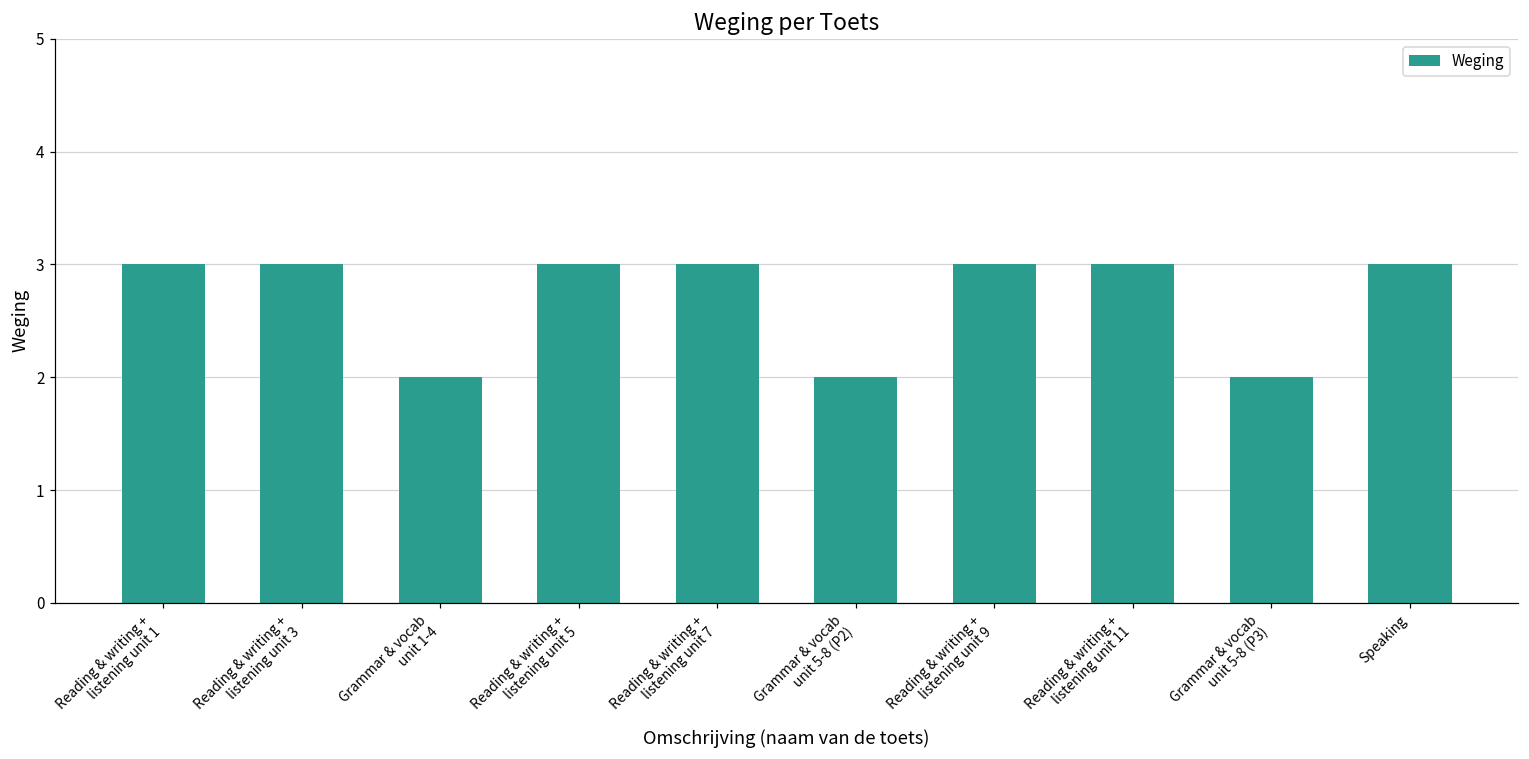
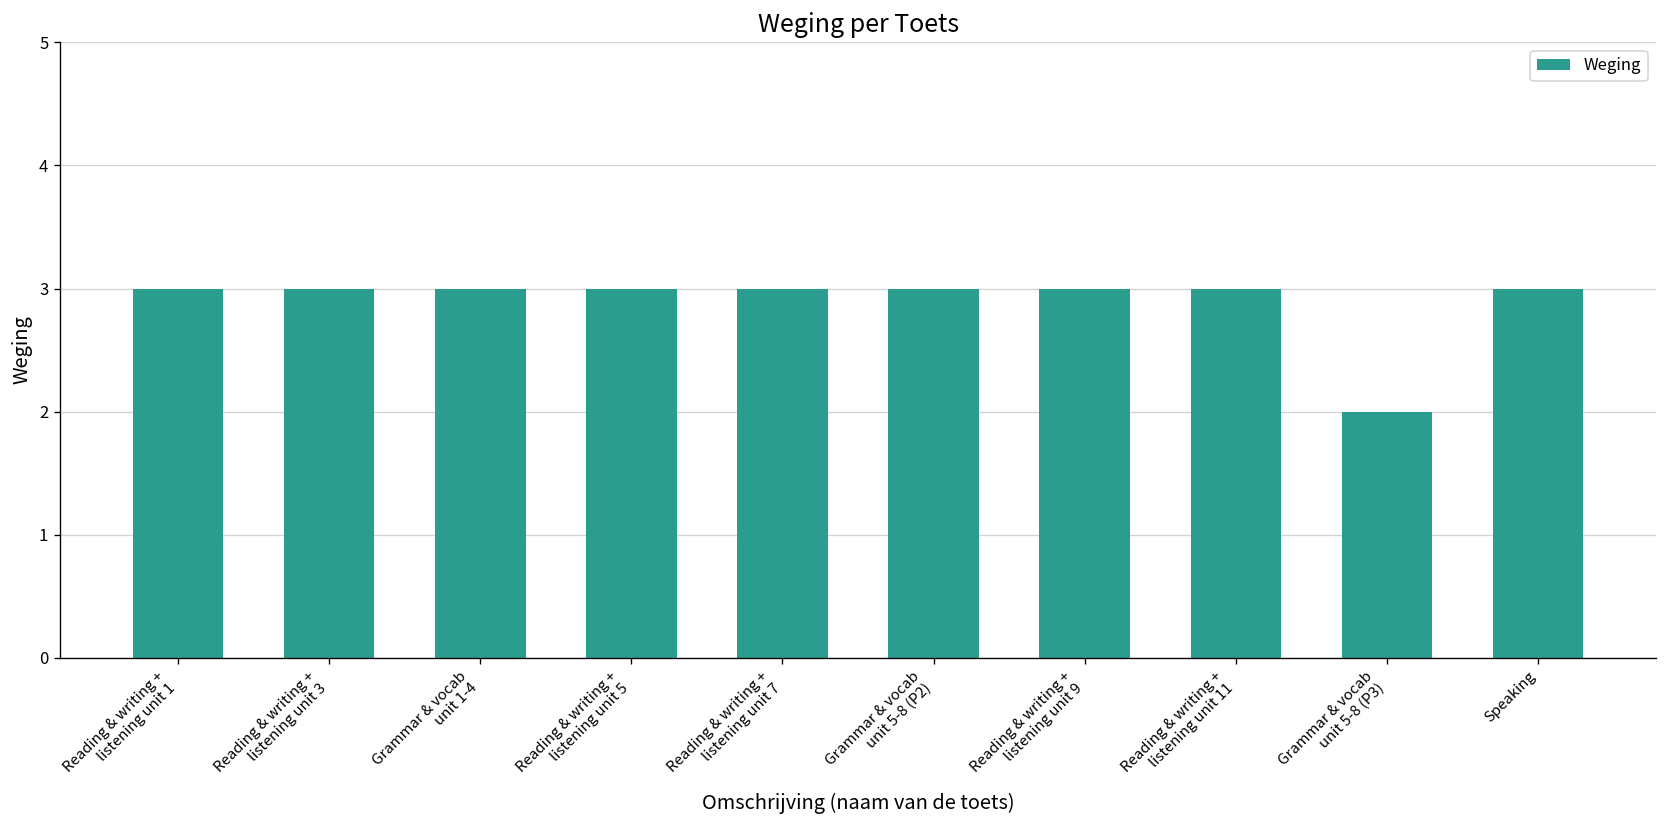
  {
    "Reading & writing + listening unit 1": 3,
    "Reading & writing + listening unit 3": 3,
-   "Grammar & vocab unit 1-4": 2,
+   "Grammar & vocab unit 1-4": 3,
    "Reading & writing + listening unit 5": 3,
    "Reading & writing + listening unit 7": 3,
-   "Grammar & vocab unit 5-8 (P2)": 2,
+   "Grammar & vocab unit 5-8 (P2)": 3,
    "Reading & writing + listening unit 9": 3,
    "Reading & writing + listening unit 11": 3,
    "Grammar & vocab unit 5-8 (P3)": 2,
    "Speaking": 3
  }
